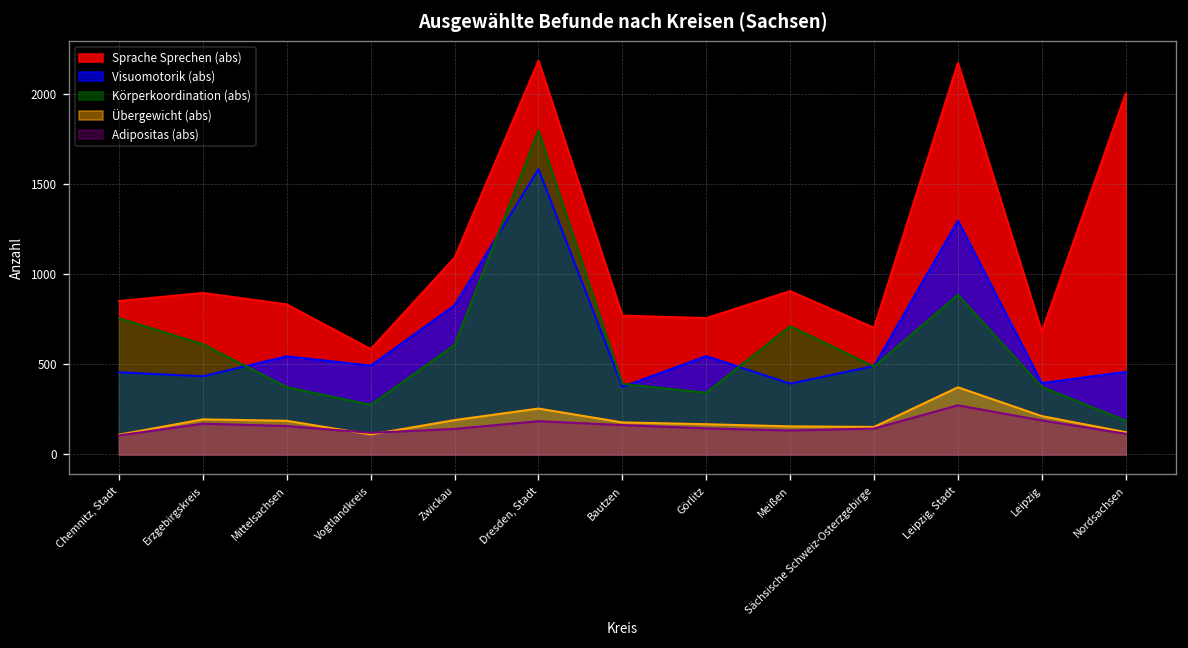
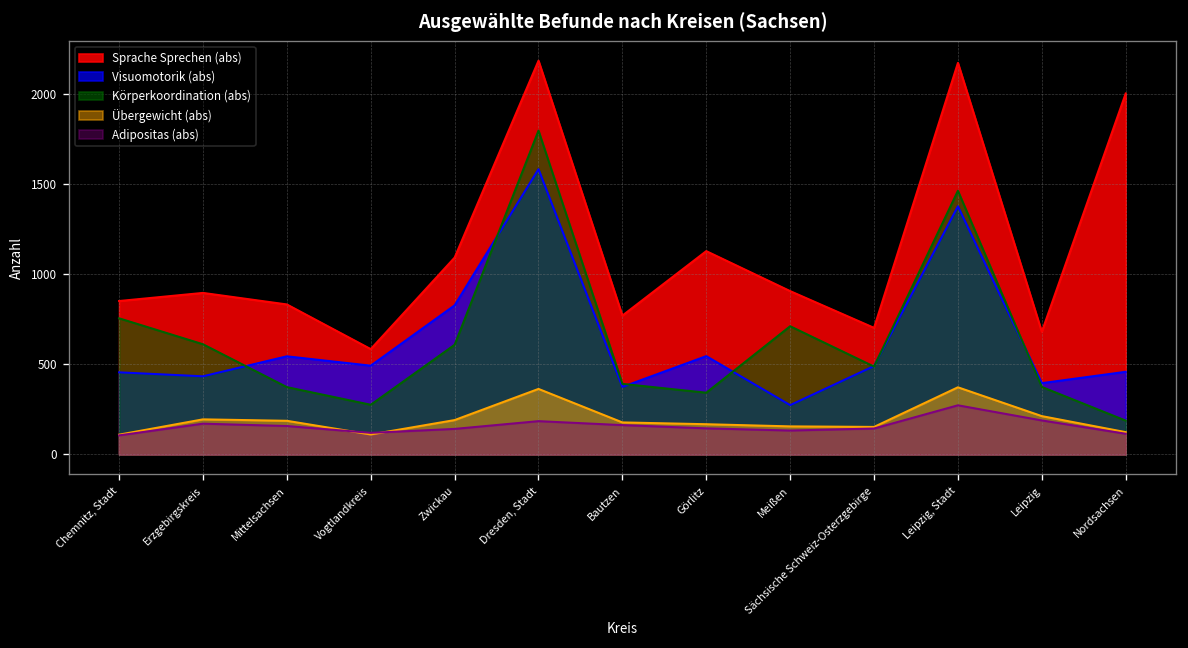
  {
    "Sprache Sprechen (abs)": {
      "Chemnitz, Stadt": 850,
      "Erzgebirgskreis": 900,
      "Mittelsachsen": 830,
      "Vogtlandkreis": 590,
      "Zwickau": 1090,
      "Dresden, Stadt": 2190,
      "Bautzen": 770,
-     "Görlitz": 760,
+     "Görlitz": 1130,
      "Meißen": 910,
      "Sächsische Schweiz-Osterzgebirge": 700,
      "Leipzig, Stadt": 2170,
      "Leipzig": 680,
      "Nordsachsen": 2000
    },
    "Visuomotorik (abs)": {
      "Chemnitz, Stadt": 460,
      "Erzgebirgskreis": 430,
      "Mittelsachsen": 550,
      "Vogtlandkreis": 490,
      "Zwickau": 830,
      "Dresden, Stadt": 1580,
      "Görlitz": 550,
-     "Meißen": 390,
-     "Leipzig, Stadt": 1300,
+     "Meißen": 270,
+     "Leipzig, Stadt": 1380,
      "Leipzig": 400,
      "Nordsachsen": 460
    },
    "Körperkoordination (abs)": {
      "Chemnitz, Stadt": 760,
      "Erzgebirgskreis": 610,
      "Mittelsachsen": 370,
      "Vogtlandkreis": 280,
      "Zwickau": 610,
      "Dresden, Stadt": 1800,
      "Görlitz": 340,
      "Meißen": 710,
-     "Leipzig, Stadt": 890,
+     "Leipzig, Stadt": 1460,
      "Leipzig": 380,
      "Nordsachsen": 190
    },
    "Übergewicht (abs)": {
      "Erzgebirgskreis": 200,
      "Mittelsachsen": 190,
      "Zwickau": 190,
-     "Dresden, Stadt": 260,
+     "Dresden, Stadt": 360,
      "Görlitz": 170,
      "Meißen": 160,
      "Leipzig, Stadt": 370,
      "Leipzig": 210
    },
    "Adipositas (abs)": {
      "Erzgebirgskreis": 170,
      "Mittelsachsen": 160,
      "Zwickau": 140,
      "Dresden, Stadt": 190,
      "Görlitz": 150,
      "Meißen": 130,
      "Leipzig, Stadt": 270,
      "Leipzig": 190
    }
  }
